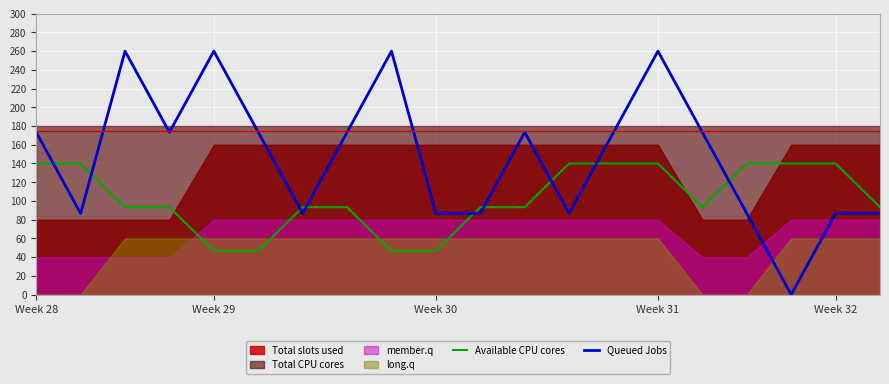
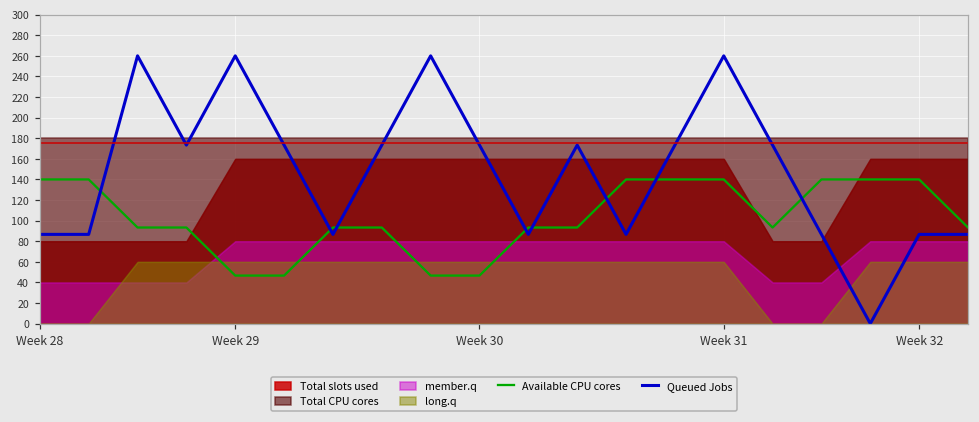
  {
    "Available CPU cores": {
      "Week 28": 140,
      "Week 29": 50,
      "Week 30": 50,
      "Week 31": 140,
      "Week 32": 140
    },
    "Total slots used": {
      "Week 28": 80,
      "Week 29": 160,
      "Week 30": 160,
      "Week 31": 160,
      "Week 32": 160
    },
    "Queued Jobs": {
-     "Week 28": 170,
+     "Week 28": 90,
      "Week 29": 260,
-     "Week 30": 90,
+     "Week 30": 170,
      "Week 31": 260,
      "Week 32": 90
    },
    "Total CPU cores": {
      "Week 28": 180,
      "Week 29": 180,
      "Week 30": 180,
      "Week 31": 180,
      "Week 32": 180
    },
    "member.q": {
      "Week 28": 40,
      "Week 29": 80,
      "Week 30": 80,
      "Week 31": 80,
      "Week 32": 80
    },
    "long.q": {
      "Week 28": 0,
      "Week 29": 60,
      "Week 30": 60,
      "Week 31": 60,
      "Week 32": 60
    }
  }
